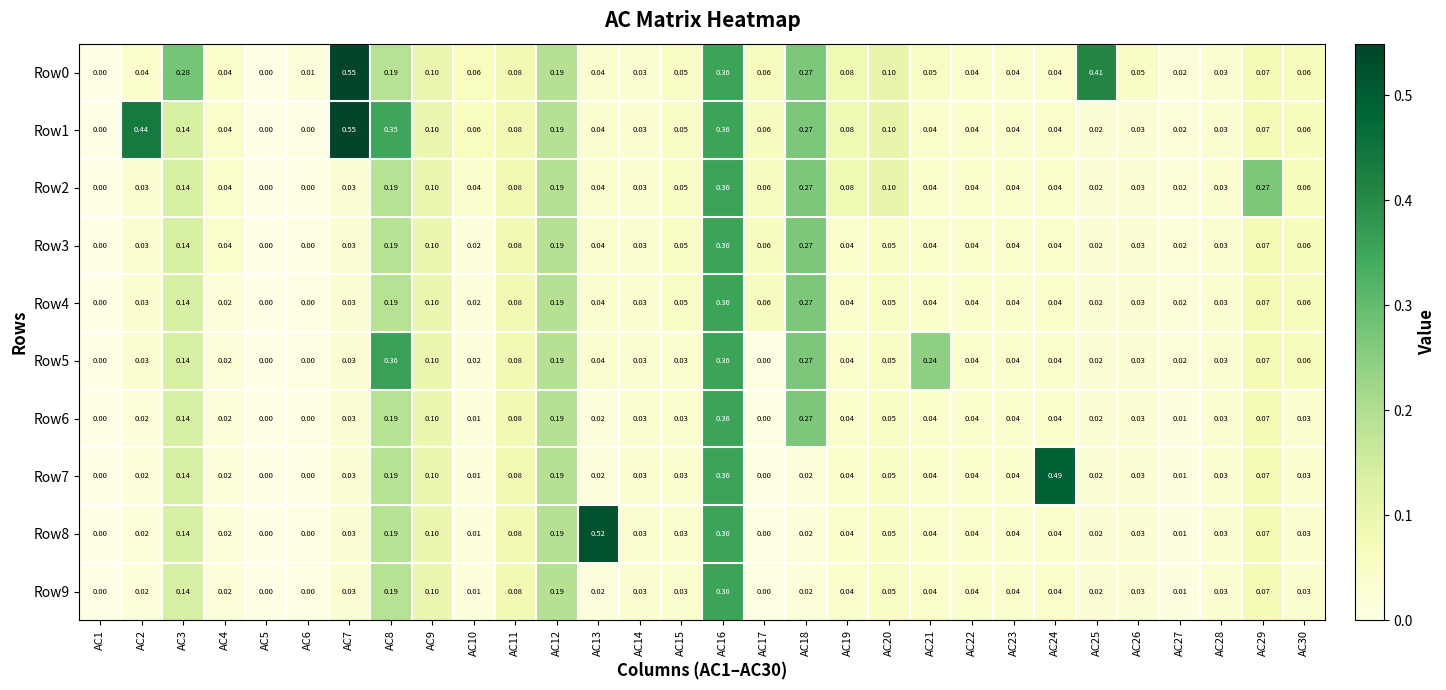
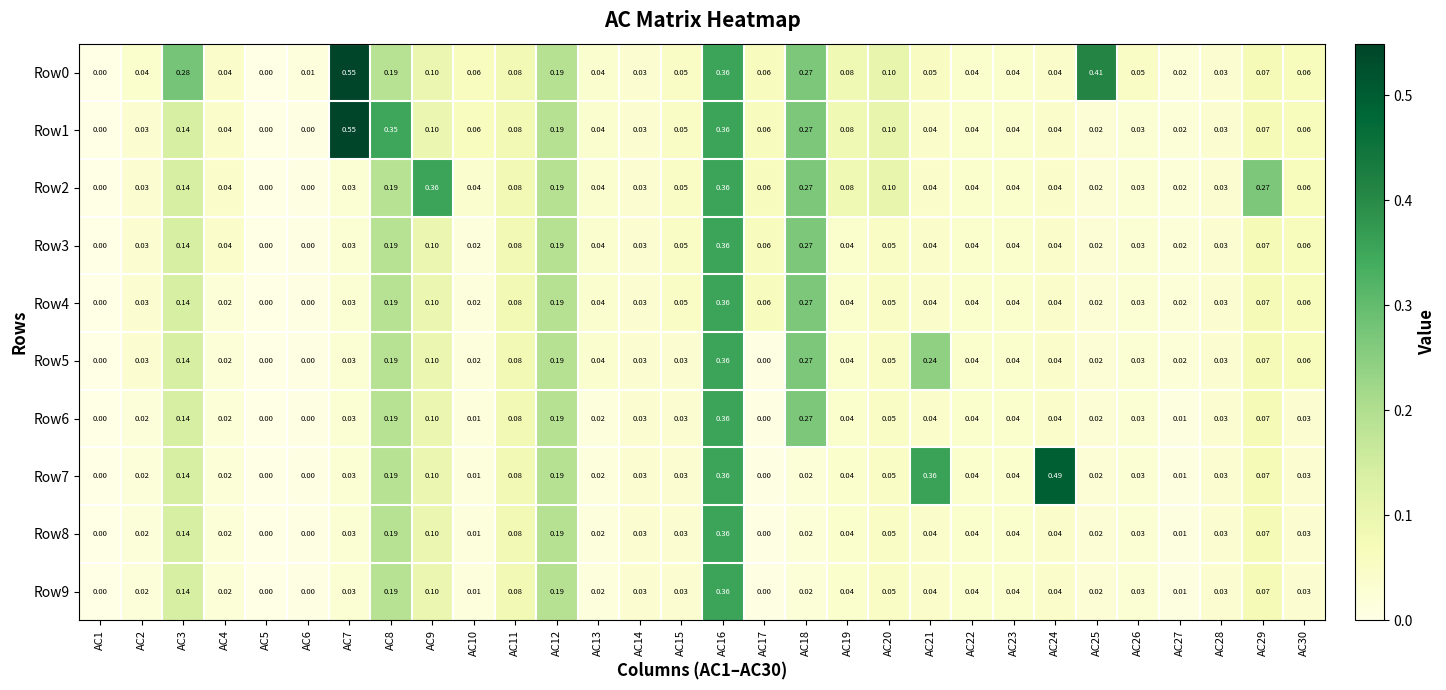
  {
    "Row1": {
      "AC1": 0.00,
-     "AC2": 0.44,
+     "AC2": 0.03,
      "AC3": 0.14,
      "AC4": 0.04,
      "AC5": 0.00,
      "AC6": 0.00,
      "AC7": 0.55,
      "AC8": 0.35,
      "AC9": 0.10,
      "AC10": 0.06,
      "AC11": 0.08,
      "AC12": 0.19,
      "AC13": 0.04,
      "AC14": 0.03,
      "AC15": 0.05,
      "AC16": 0.36,
      "AC17": 0.06,
      "AC18": 0.27,
      "AC19": 0.08,
      "AC20": 0.10,
      "AC21": 0.04,
      "AC22": 0.04,
      "AC23": 0.04,
      "AC24": 0.04,
      "AC25": 0.02,
      "AC26": 0.03,
      "AC27": 0.02,
      "AC28": 0.03,
      "AC29": 0.07,
      "AC30": 0.06
    },
    "Row2": {
      "AC1": 0.00,
      "AC2": 0.03,
      "AC3": 0.14,
      "AC4": 0.04,
      "AC5": 0.00,
      "AC6": 0.00,
      "AC7": 0.03,
      "AC8": 0.19,
-     "AC9": 0.10,
+     "AC9": 0.36,
      "AC10": 0.04,
      "AC11": 0.08,
      "AC12": 0.19,
      "AC13": 0.04,
      "AC14": 0.03,
      "AC15": 0.05,
      "AC16": 0.36,
      "AC17": 0.06,
      "AC18": 0.27,
      "AC19": 0.08,
      "AC20": 0.10,
      "AC21": 0.04,
      "AC22": 0.04,
      "AC23": 0.04,
      "AC24": 0.04,
      "AC25": 0.02,
      "AC26": 0.03,
      "AC27": 0.02,
      "AC28": 0.03,
      "AC29": 0.27,
      "AC30": 0.06
    },
    "Row5": {
      "AC1": 0.00,
      "AC2": 0.03,
      "AC3": 0.14,
      "AC4": 0.02,
      "AC5": 0.00,
      "AC6": 0.00,
      "AC7": 0.03,
-     "AC8": 0.36,
+     "AC8": 0.19,
      "AC9": 0.10,
      "AC10": 0.02,
      "AC11": 0.08,
      "AC12": 0.19,
      "AC13": 0.04,
      "AC14": 0.03,
      "AC15": 0.03,
      "AC16": 0.36,
      "AC17": 0.00,
      "AC18": 0.27,
      "AC19": 0.04,
      "AC20": 0.05,
      "AC21": 0.24,
      "AC22": 0.04,
      "AC23": 0.04,
      "AC24": 0.04,
      "AC25": 0.02,
      "AC26": 0.03,
      "AC27": 0.02,
      "AC28": 0.03,
      "AC29": 0.07,
      "AC30": 0.06
    },
    "Row7": {
      "AC1": 0.00,
      "AC2": 0.02,
      "AC3": 0.14,
      "AC4": 0.02,
      "AC5": 0.00,
      "AC6": 0.00,
      "AC7": 0.03,
      "AC8": 0.19,
      "AC9": 0.10,
      "AC10": 0.01,
      "AC11": 0.08,
      "AC12": 0.19,
      "AC13": 0.02,
      "AC14": 0.03,
      "AC15": 0.03,
      "AC16": 0.36,
      "AC17": 0.00,
      "AC18": 0.02,
      "AC19": 0.04,
      "AC20": 0.05,
-     "AC21": 0.04,
+     "AC21": 0.36,
      "AC22": 0.04,
      "AC23": 0.04,
      "AC24": 0.49,
      "AC25": 0.02,
      "AC26": 0.03,
      "AC27": 0.01,
      "AC28": 0.03,
      "AC29": 0.07,
      "AC30": 0.03
    },
    "Row8": {
      "AC1": 0.00,
      "AC2": 0.02,
      "AC3": 0.14,
      "AC4": 0.02,
      "AC5": 0.00,
      "AC6": 0.00,
      "AC7": 0.03,
      "AC8": 0.19,
      "AC9": 0.10,
      "AC10": 0.01,
      "AC11": 0.08,
      "AC12": 0.19,
-     "AC13": 0.52,
+     "AC13": 0.02,
      "AC14": 0.03,
      "AC15": 0.03,
      "AC16": 0.36,
      "AC17": 0.00,
      "AC18": 0.02,
      "AC19": 0.04,
      "AC20": 0.05,
      "AC21": 0.04,
      "AC22": 0.04,
      "AC23": 0.04,
      "AC24": 0.04,
      "AC25": 0.02,
      "AC26": 0.03,
      "AC27": 0.01,
      "AC28": 0.03,
      "AC29": 0.07,
      "AC30": 0.03
    }
  }
